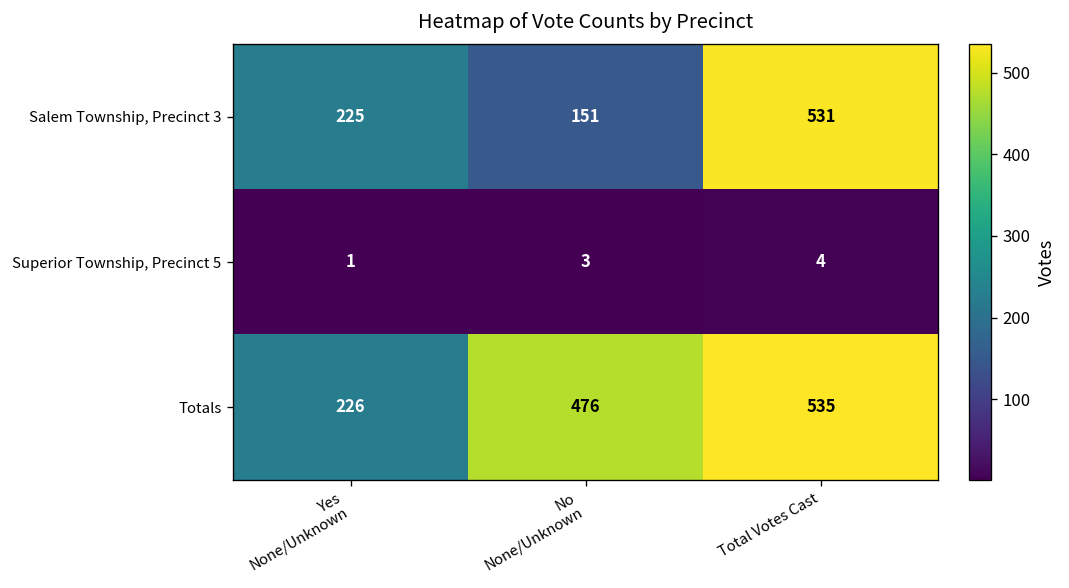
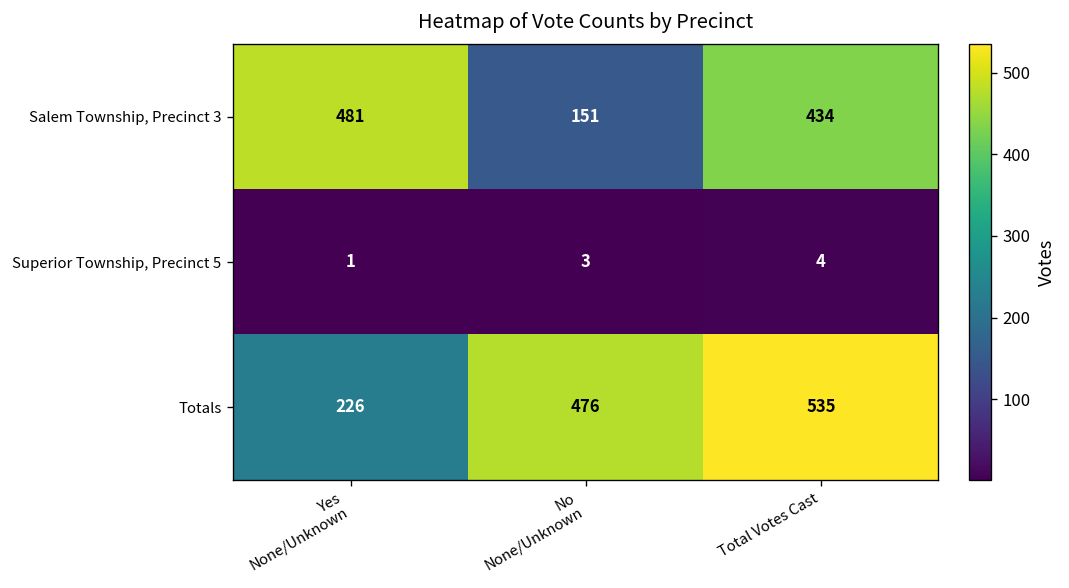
  {
    "Salem Township, Precinct 3": {
-     "Yes None/Unknown": 225,
+     "Yes None/Unknown": 481,
      "No None/Unknown": 151,
-     "Total Votes Cast": 531
+     "Total Votes Cast": 434
    },
    "Superior Township, Precinct 5": {
      "Yes None/Unknown": 1,
      "No None/Unknown": 3,
      "Total Votes Cast": 4
    },
    "Totals": {
      "Yes None/Unknown": 226,
      "No None/Unknown": 476,
      "Total Votes Cast": 535
    }
  }
